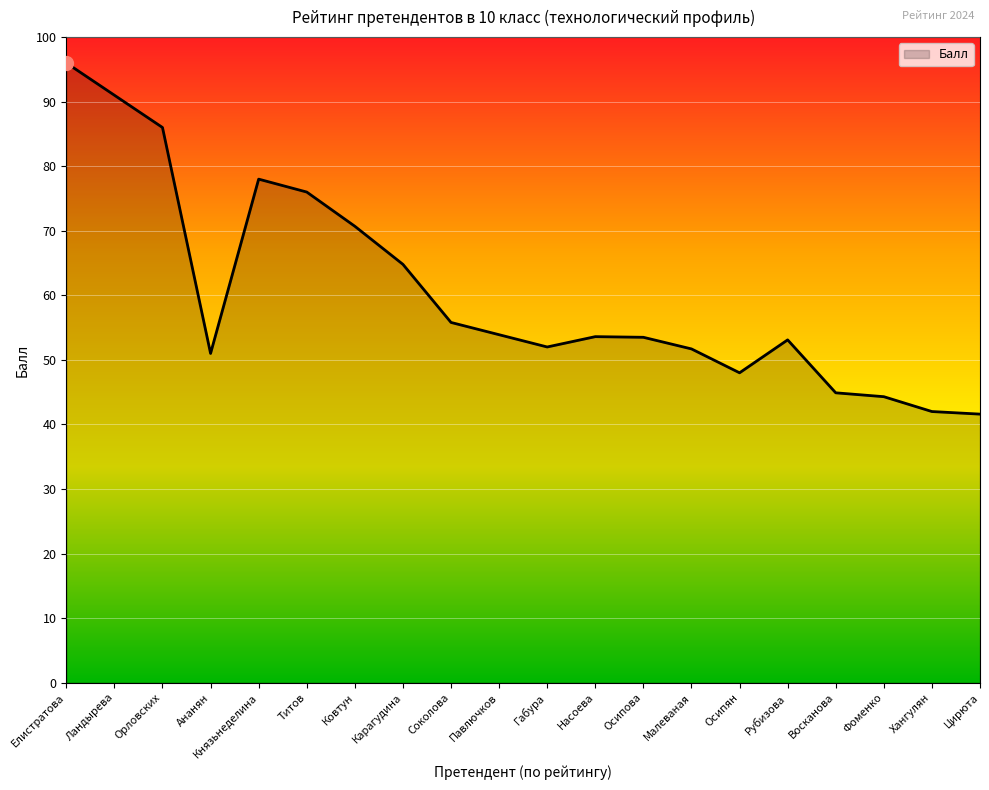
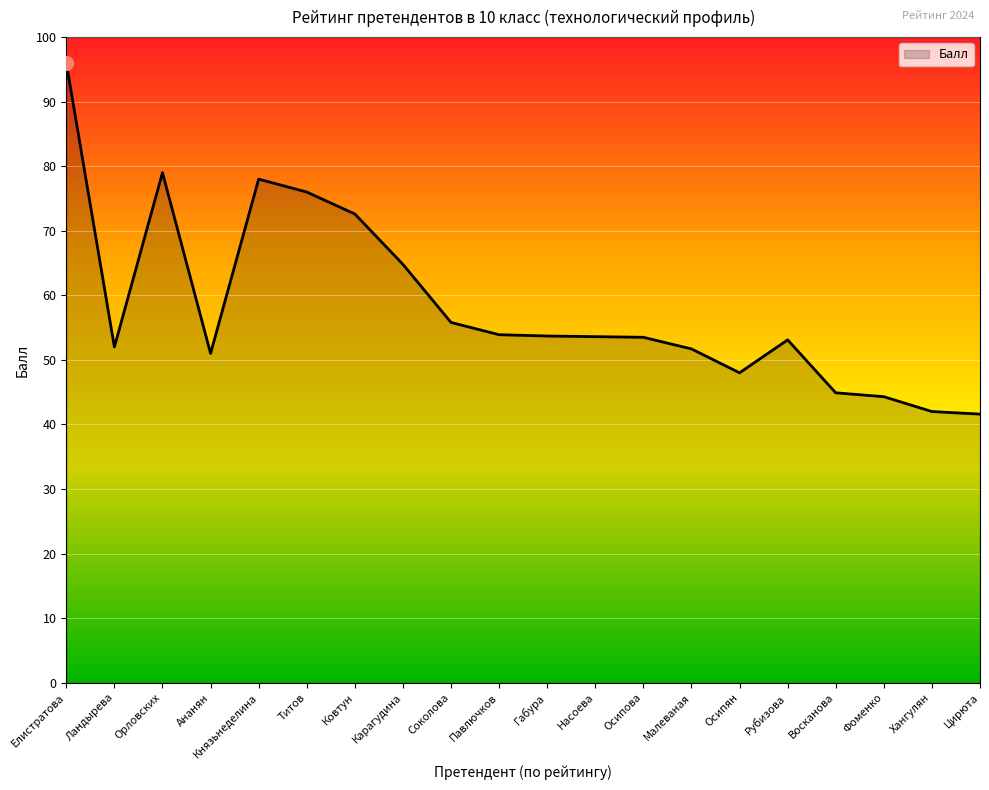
  {
    "Балл": {
-     "Ландырева": 91,
-     "Орловских": 86,
+     "Ландырева": 52,
+     "Орловских": 79,
      "Ананян": 51,
      "Князьнеделина": 78,
      "Титов": 76,
-     "Ковтун": 71,
+     "Ковтун": 73,
      "Карагудина": 65,
      "Соколова": 56,
      "Павлючков": 54,
-     "Габура": 52,
+     "Габура": 54,
      "Насоева": 54,
      "Осипова": 54,
      "Малеваная": 52,
      "Осипян": 48,
      "Рубизова": 53,
      "Восканова": 45,
      "Фоменко": 44,
      "Хангулян": 42,
      "Цирюта": 42
    }
  }
